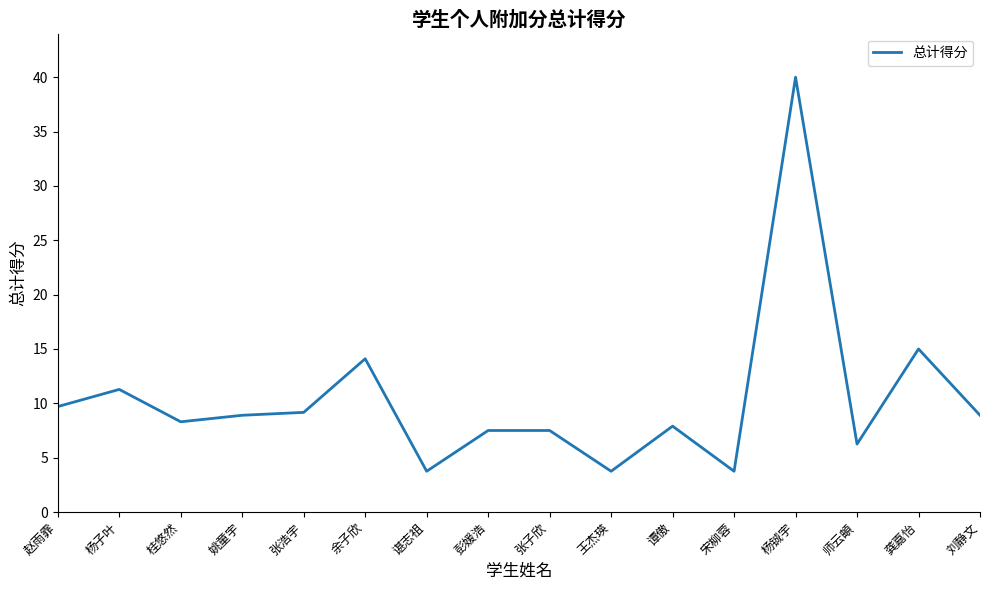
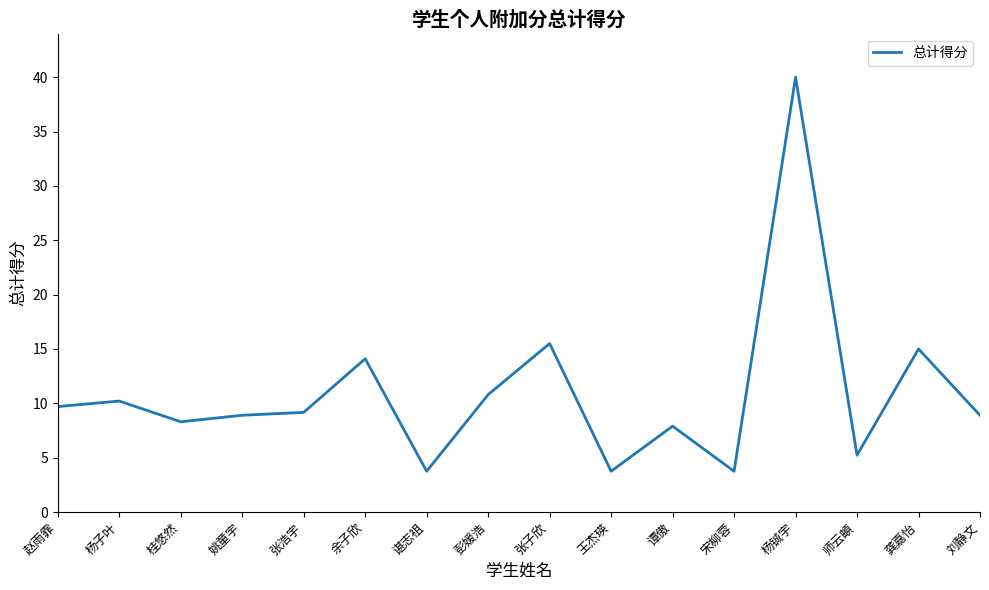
  {
    "赵雨霏": 9.7,
-   "杨子叶": 11.3,
+   "杨子叶": 10.2,
    "桂悠然": 8.3,
    "姚童宇": 8.9,
    "张浩宇": 9.2,
    "余子欣": 14.1,
    "谌志祖": 3.8,
-   "彭媛浩": 7.5,
-   "张子欣": 7.5,
+   "彭媛浩": 10.8,
+   "张子欣": 15.5,
    "王杰瑛": 3.8,
    "谭傲": 7.9,
    "宋柳蓉": 3.8,
    "杨铖宇": 40.0,
-   "师云頔": 6.3,
+   "师云頔": 5.2,
    "龚嘉怡": 15.0,
    "刘静文": 8.9
  }
